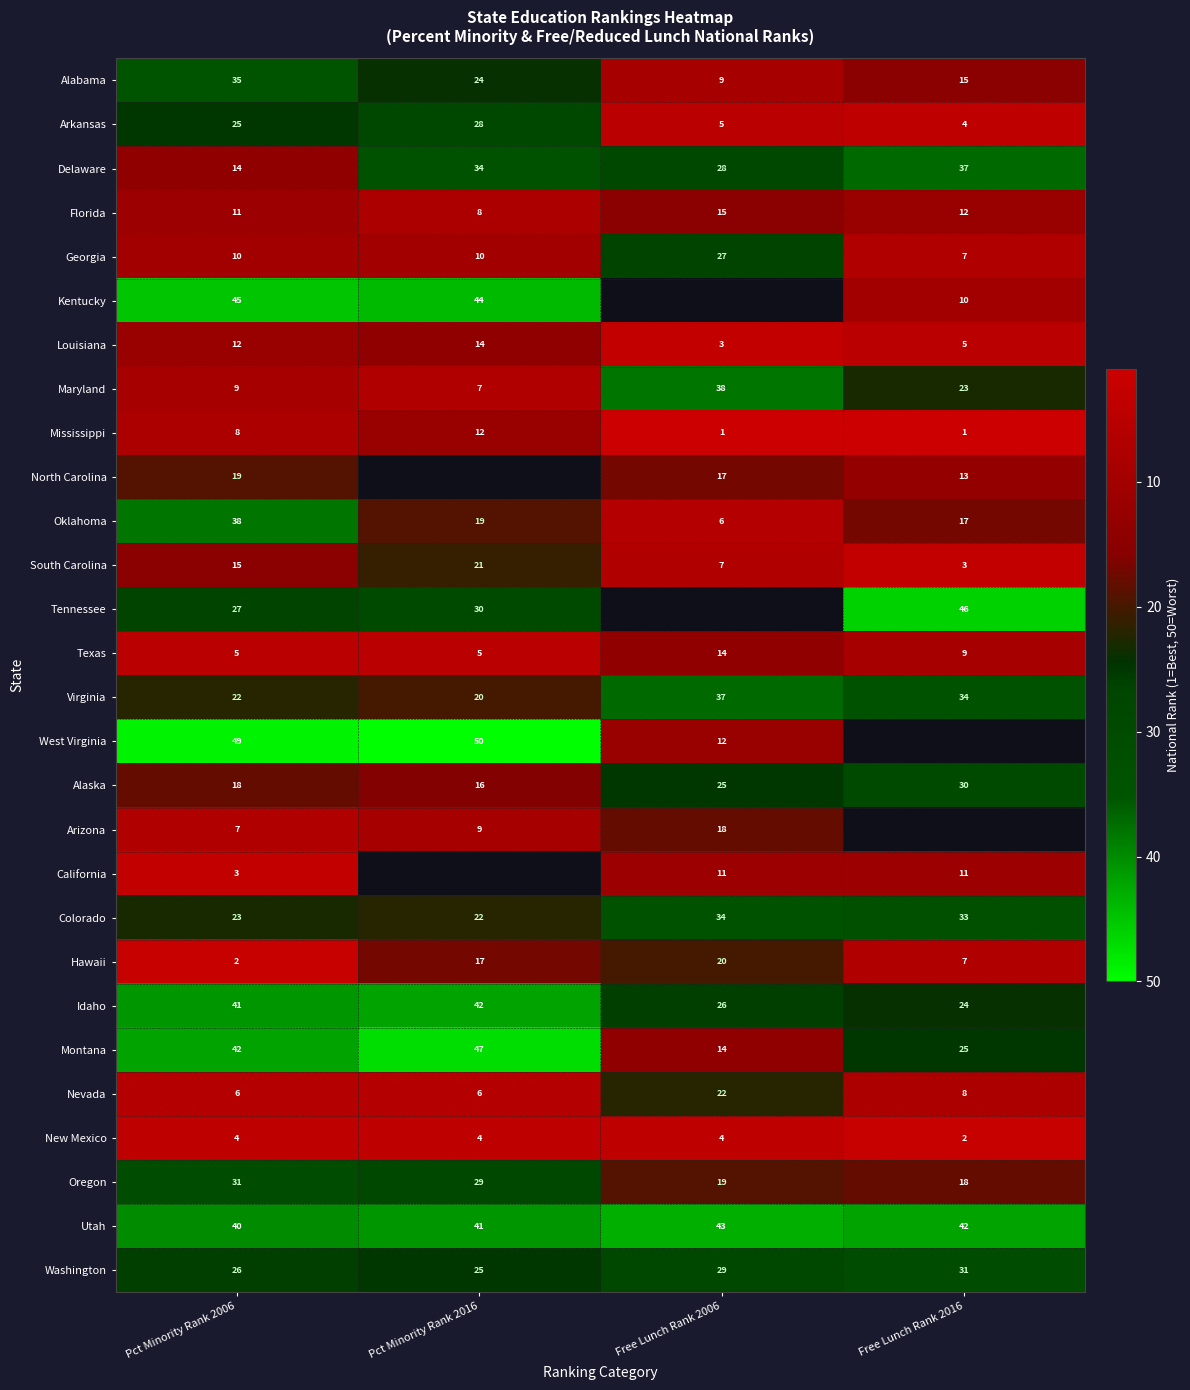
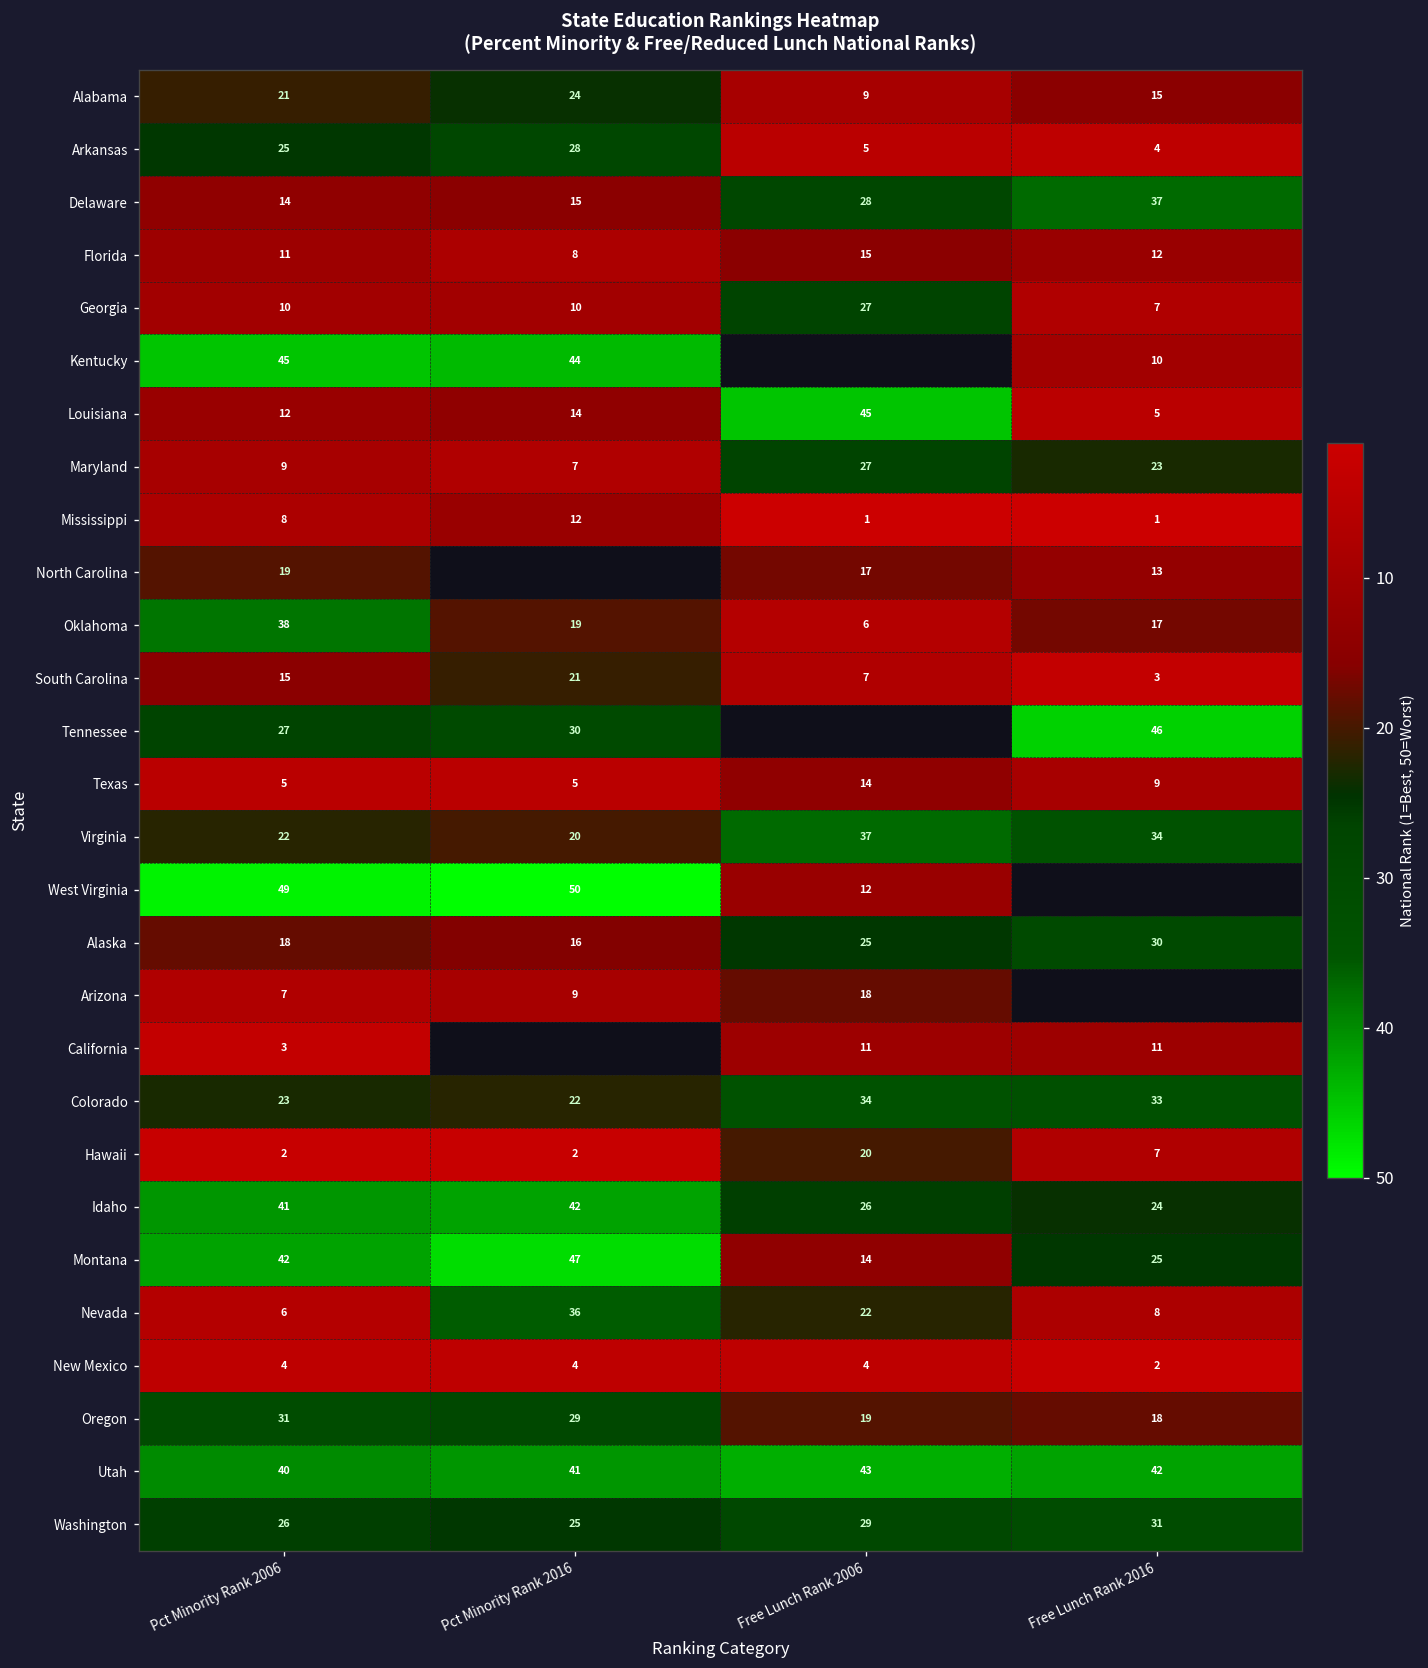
  {
    "Alabama": {
-     "Pct Minority Rank 2006": 35,
+     "Pct Minority Rank 2006": 21,
      "Pct Minority Rank 2016": 24,
      "Free Lunch Rank 2006": 9,
      "Free Lunch Rank 2016": 15
    },
    "Arkansas": {
      "Pct Minority Rank 2006": 25,
      "Pct Minority Rank 2016": 28,
      "Free Lunch Rank 2006": 5,
      "Free Lunch Rank 2016": 4
    },
    "Delaware": {
      "Pct Minority Rank 2006": 14,
-     "Pct Minority Rank 2016": 34,
+     "Pct Minority Rank 2016": 15,
      "Free Lunch Rank 2006": 28,
      "Free Lunch Rank 2016": 37
    },
    "Florida": {
      "Pct Minority Rank 2006": 11,
      "Pct Minority Rank 2016": 8,
      "Free Lunch Rank 2006": 15,
      "Free Lunch Rank 2016": 12
    },
    "Georgia": {
      "Pct Minority Rank 2006": 10,
      "Pct Minority Rank 2016": 10,
      "Free Lunch Rank 2006": 27,
      "Free Lunch Rank 2016": 7
    },
    "Kentucky": {
      "Pct Minority Rank 2006": 45,
      "Pct Minority Rank 2016": 44,
      "Free Lunch Rank 2016": 10
    },
    "Louisiana": {
      "Pct Minority Rank 2006": 12,
      "Pct Minority Rank 2016": 14,
-     "Free Lunch Rank 2006": 3,
+     "Free Lunch Rank 2006": 45,
      "Free Lunch Rank 2016": 5
    },
    "Maryland": {
      "Pct Minority Rank 2006": 9,
      "Pct Minority Rank 2016": 7,
-     "Free Lunch Rank 2006": 38,
+     "Free Lunch Rank 2006": 27,
      "Free Lunch Rank 2016": 23
    },
    "Mississippi": {
      "Pct Minority Rank 2006": 8,
      "Pct Minority Rank 2016": 12,
      "Free Lunch Rank 2006": 1,
      "Free Lunch Rank 2016": 1
    },
    "North Carolina": {
      "Pct Minority Rank 2006": 19,
      "Free Lunch Rank 2006": 17,
      "Free Lunch Rank 2016": 13
    },
    "Oklahoma": {
      "Pct Minority Rank 2006": 38,
      "Pct Minority Rank 2016": 19,
      "Free Lunch Rank 2006": 6,
      "Free Lunch Rank 2016": 17
    },
    "South Carolina": {
      "Pct Minority Rank 2006": 15,
      "Pct Minority Rank 2016": 21,
      "Free Lunch Rank 2006": 7,
      "Free Lunch Rank 2016": 3
    },
    "Tennessee": {
      "Pct Minority Rank 2006": 27,
      "Pct Minority Rank 2016": 30,
      "Free Lunch Rank 2016": 46
    },
    "Texas": {
      "Pct Minority Rank 2006": 5,
      "Pct Minority Rank 2016": 5,
      "Free Lunch Rank 2006": 14,
      "Free Lunch Rank 2016": 9
    },
    "Virginia": {
      "Pct Minority Rank 2006": 22,
      "Pct Minority Rank 2016": 20,
      "Free Lunch Rank 2006": 37,
      "Free Lunch Rank 2016": 34
    },
    "West Virginia": {
      "Pct Minority Rank 2006": 49,
      "Pct Minority Rank 2016": 50,
      "Free Lunch Rank 2006": 12
    },
    "Alaska": {
      "Pct Minority Rank 2006": 18,
      "Pct Minority Rank 2016": 16,
      "Free Lunch Rank 2006": 25,
      "Free Lunch Rank 2016": 30
    },
    "Arizona": {
      "Pct Minority Rank 2006": 7,
      "Pct Minority Rank 2016": 9,
      "Free Lunch Rank 2006": 18
    },
    "California": {
      "Pct Minority Rank 2006": 3,
      "Free Lunch Rank 2006": 11,
      "Free Lunch Rank 2016": 11
    },
    "Colorado": {
      "Pct Minority Rank 2006": 23,
      "Pct Minority Rank 2016": 22,
      "Free Lunch Rank 2006": 34,
      "Free Lunch Rank 2016": 33
    },
    "Hawaii": {
      "Pct Minority Rank 2006": 2,
-     "Pct Minority Rank 2016": 17,
+     "Pct Minority Rank 2016": 2,
      "Free Lunch Rank 2006": 20,
      "Free Lunch Rank 2016": 7
    },
    "Idaho": {
      "Pct Minority Rank 2006": 41,
      "Pct Minority Rank 2016": 42,
      "Free Lunch Rank 2006": 26,
      "Free Lunch Rank 2016": 24
    },
    "Montana": {
      "Pct Minority Rank 2006": 42,
      "Pct Minority Rank 2016": 47,
      "Free Lunch Rank 2006": 14,
      "Free Lunch Rank 2016": 25
    },
    "Nevada": {
      "Pct Minority Rank 2006": 6,
-     "Pct Minority Rank 2016": 6,
+     "Pct Minority Rank 2016": 36,
      "Free Lunch Rank 2006": 22,
      "Free Lunch Rank 2016": 8
    },
    "New Mexico": {
      "Pct Minority Rank 2006": 4,
      "Pct Minority Rank 2016": 4,
      "Free Lunch Rank 2006": 4,
      "Free Lunch Rank 2016": 2
    },
    "Oregon": {
      "Pct Minority Rank 2006": 31,
      "Pct Minority Rank 2016": 29,
      "Free Lunch Rank 2006": 19,
      "Free Lunch Rank 2016": 18
    },
    "Utah": {
      "Pct Minority Rank 2006": 40,
      "Pct Minority Rank 2016": 41,
      "Free Lunch Rank 2006": 43,
      "Free Lunch Rank 2016": 42
    },
    "Washington": {
      "Pct Minority Rank 2006": 26,
      "Pct Minority Rank 2016": 25,
      "Free Lunch Rank 2006": 29,
      "Free Lunch Rank 2016": 31
    }
  }
